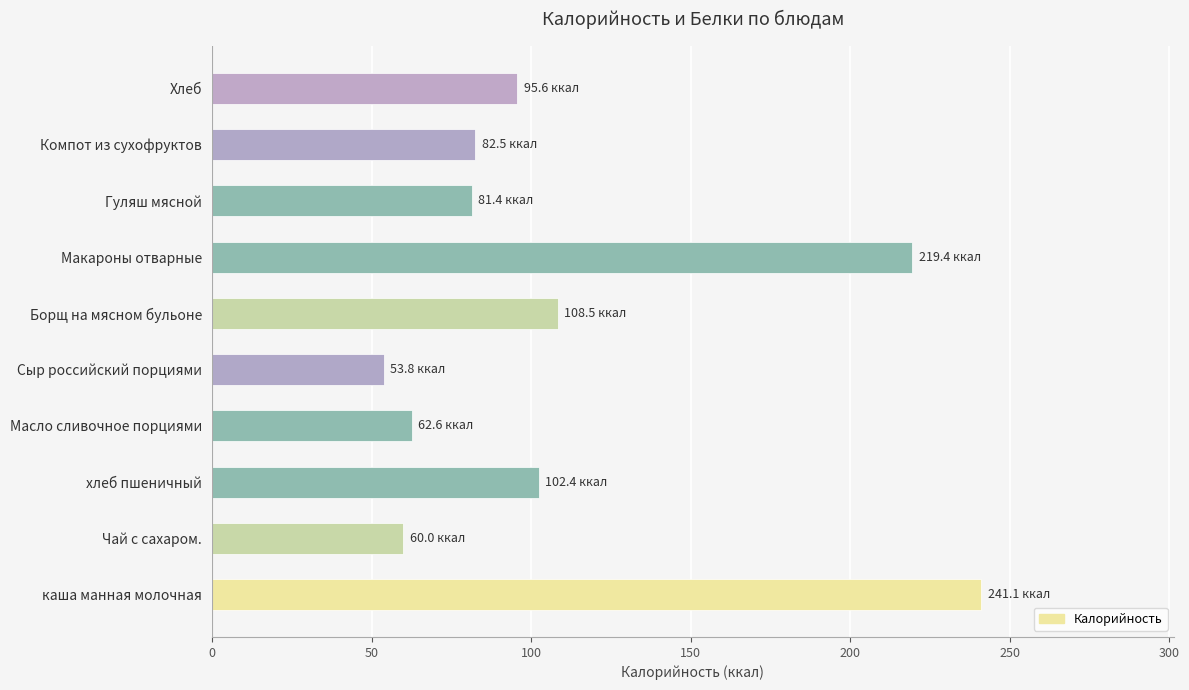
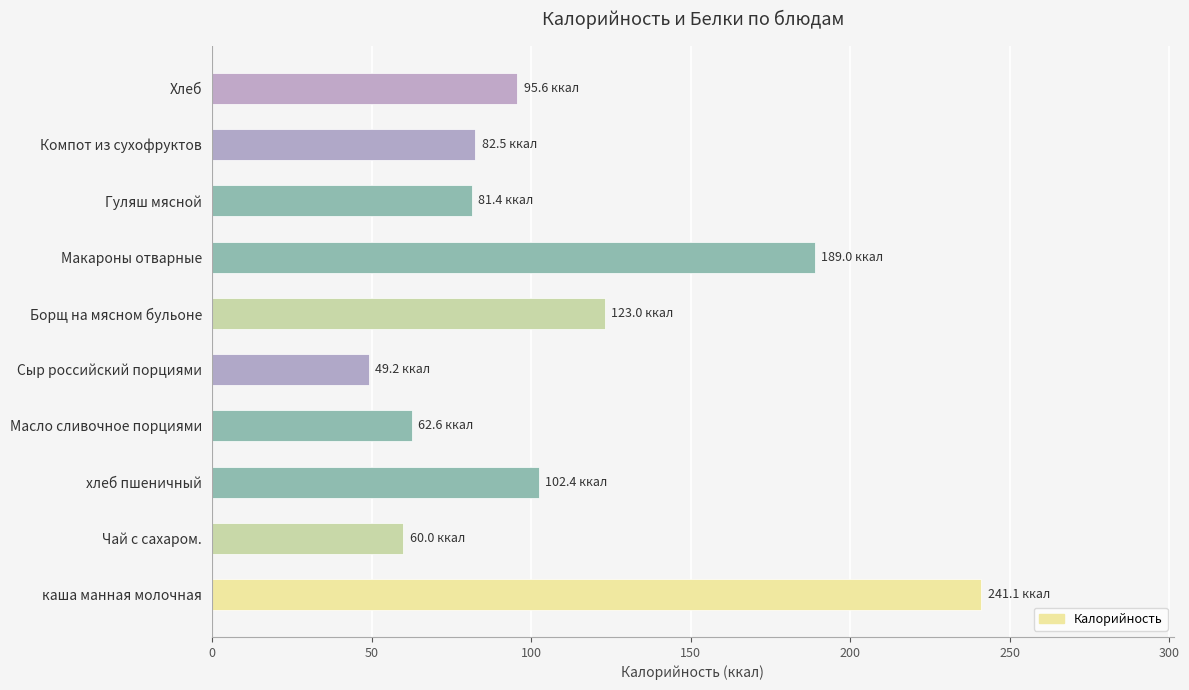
  {
    "Хлеб": 95.6,
    "Компот из сухофруктов": 82.5,
    "Гуляш мясной": 81.4,
-   "Макароны отварные": 219.4,
-   "Борщ на мясном бульоне": 108.5,
-   "Сыр российский порциями": 53.8,
+   "Макароны отварные": 189.0,
+   "Борщ на мясном бульоне": 123.0,
+   "Сыр российский порциями": 49.2,
    "Масло сливочное порциями": 62.6,
    "хлеб пшеничный": 102.4,
    "Чай с сахаром.": 60.0,
    "каша манная молочная": 241.1
  }
